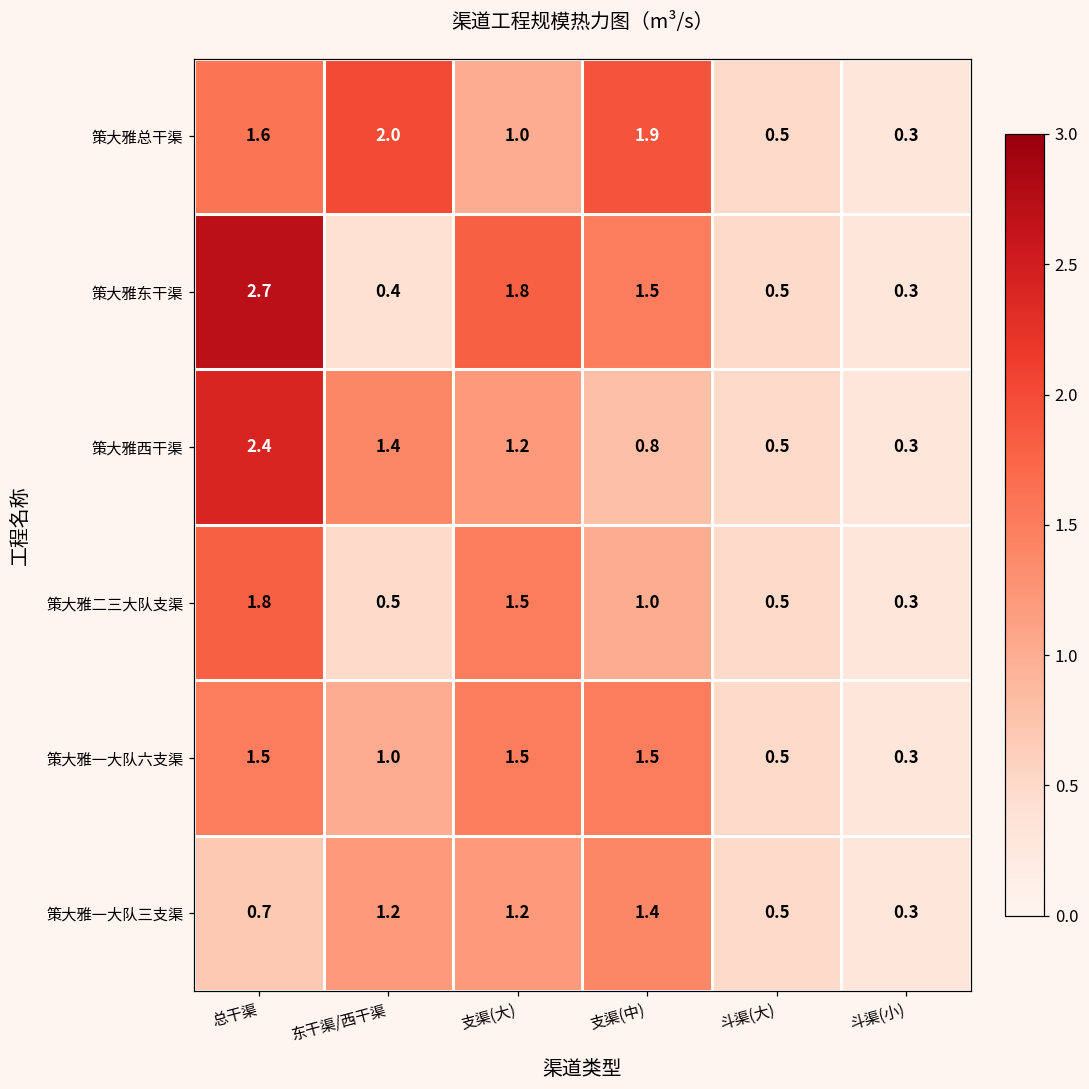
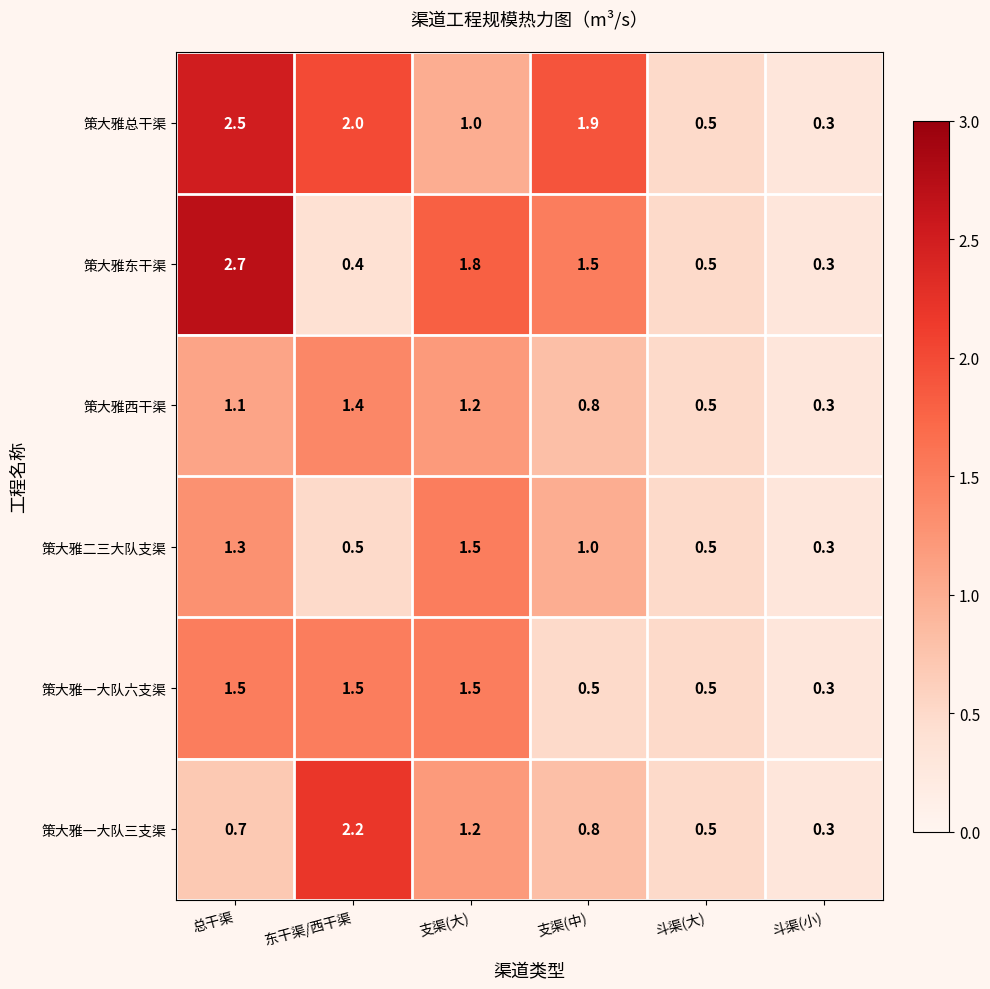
  {
    "策大雅总干渠": {
-     "总干渠": 1.6,
+     "总干渠": 2.5,
      "东干渠/西干渠": 2.0,
      "支渠(大)": 1.0,
      "支渠(中)": 1.9,
      "斗渠(大)": 0.5,
      "斗渠(小)": 0.3
    },
    "策大雅东干渠": {
      "总干渠": 2.7,
      "东干渠/西干渠": 0.4,
      "支渠(大)": 1.8,
      "支渠(中)": 1.5,
      "斗渠(大)": 0.5,
      "斗渠(小)": 0.3
    },
    "策大雅西干渠": {
-     "总干渠": 2.4,
+     "总干渠": 1.1,
      "东干渠/西干渠": 1.4,
      "支渠(大)": 1.2,
      "支渠(中)": 0.8,
      "斗渠(大)": 0.5,
      "斗渠(小)": 0.3
    },
    "策大雅二三大队支渠": {
-     "总干渠": 1.8,
+     "总干渠": 1.3,
      "东干渠/西干渠": 0.5,
      "支渠(大)": 1.5,
      "支渠(中)": 1.0,
      "斗渠(大)": 0.5,
      "斗渠(小)": 0.3
    },
    "策大雅一大队六支渠": {
      "总干渠": 1.5,
-     "东干渠/西干渠": 1.0,
+     "东干渠/西干渠": 1.5,
      "支渠(大)": 1.5,
-     "支渠(中)": 1.5,
+     "支渠(中)": 0.5,
      "斗渠(大)": 0.5,
      "斗渠(小)": 0.3
    },
    "策大雅一大队三支渠": {
      "总干渠": 0.7,
-     "东干渠/西干渠": 1.2,
+     "东干渠/西干渠": 2.2,
      "支渠(大)": 1.2,
-     "支渠(中)": 1.4,
+     "支渠(中)": 0.8,
      "斗渠(大)": 0.5,
      "斗渠(小)": 0.3
    }
  }
